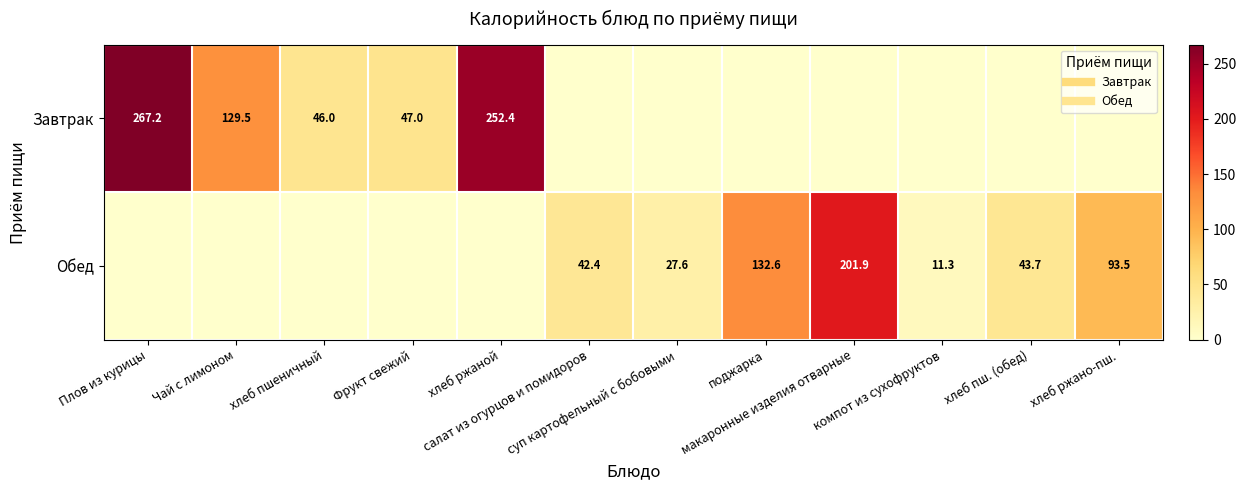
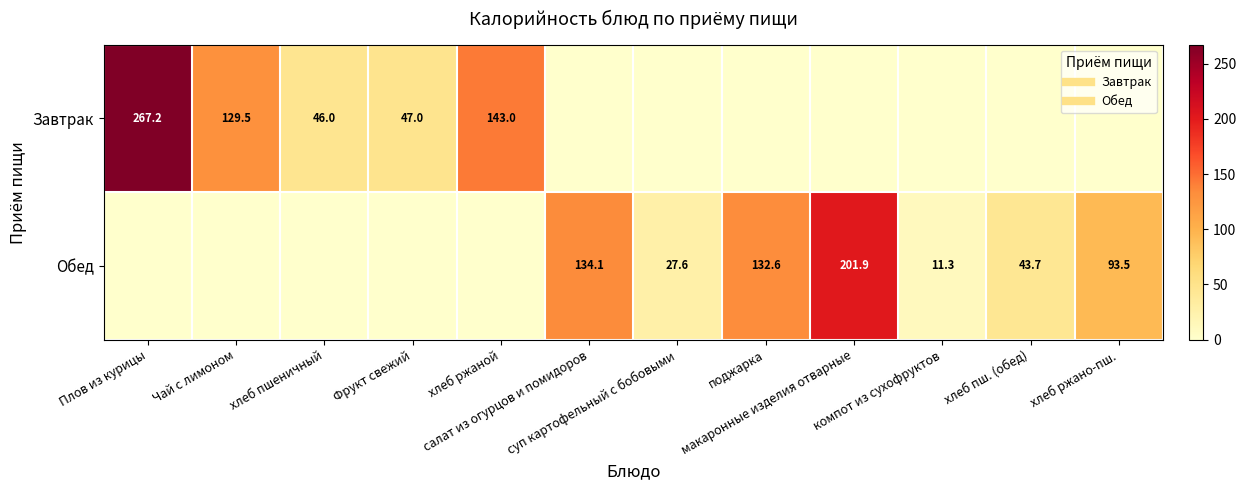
  {
    "Завтрак": {
      "Плов из курицы": 267.2,
      "Чай с лимоном": 129.5,
      "хлеб пшеничный": 46.0,
      "Фрукт свежий": 47.0,
-     "хлеб ржаной": 252.4
+     "хлеб ржаной": 143.0
    },
    "Обед": {
-     "салат из огурцов и помидоров": 42.4,
+     "салат из огурцов и помидоров": 134.1,
      "суп картофельный с бобовыми": 27.6,
      "поджарка": 132.6,
      "макаронные изделия отварные": 201.9,
      "компот из сухофруктов": 11.3,
      "хлеб пш. (обед)": 43.7,
      "хлеб ржано-пш.": 93.5
    }
  }
